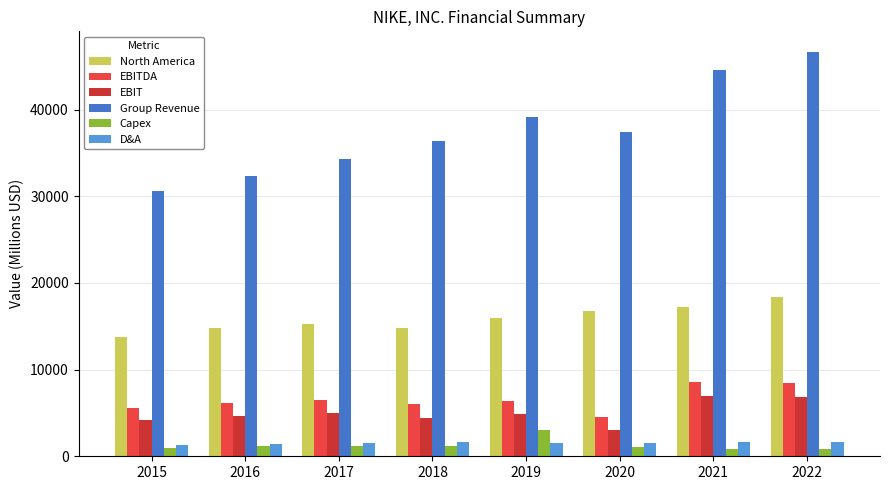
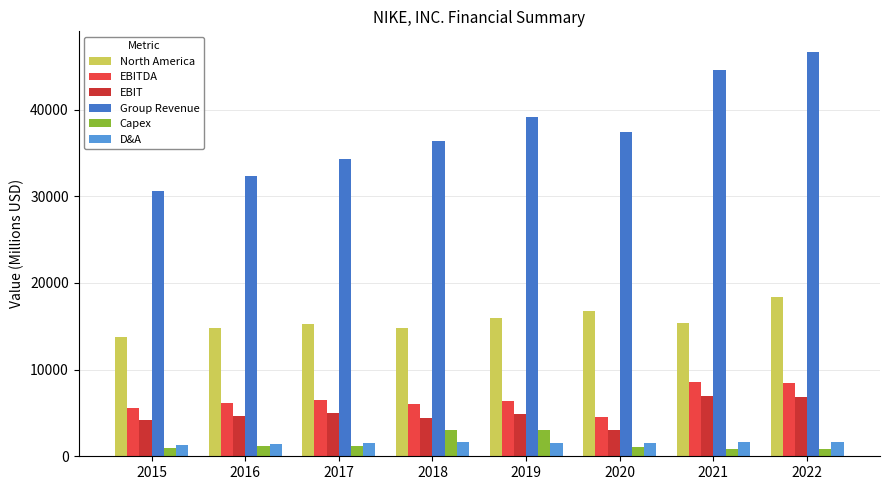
  {
    "North America": {
      "2015": 14000,
      "2016": 15000,
      "2017": 15000,
      "2018": 15000,
      "2019": 16000,
      "2020": 17000,
-     "2021": 17000,
+     "2021": 15000,
      "2022": 18000
    },
    "Capex": {
      "2015": 1000,
      "2016": 1000,
      "2017": 1000,
-     "2018": 1000,
+     "2018": 3000,
      "2019": 3000,
      "2020": 1000,
      "2021": 1000,
      "2022": 1000
    }
  }
